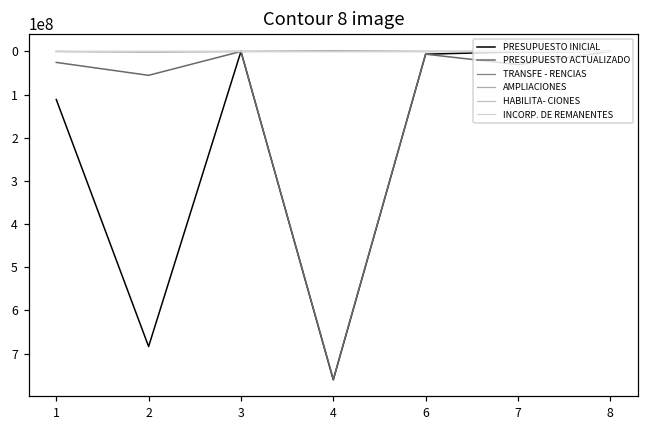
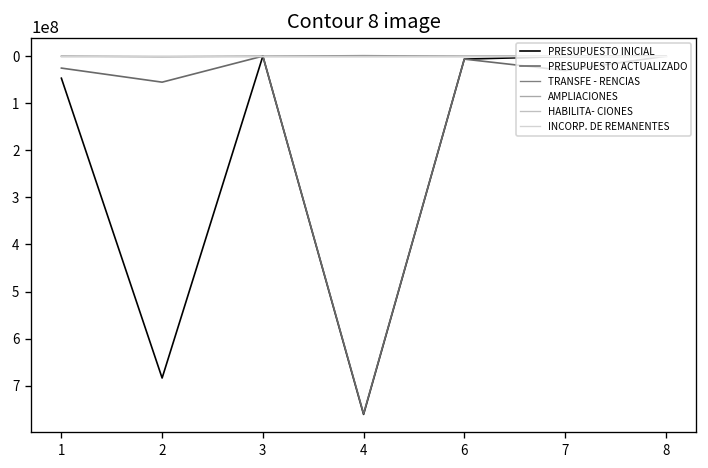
  {
    "PRESUPUESTO INICIAL": {
-     "1": 110000000,
+     "1": 50000000,
      "2": 680000000
    }
  }
